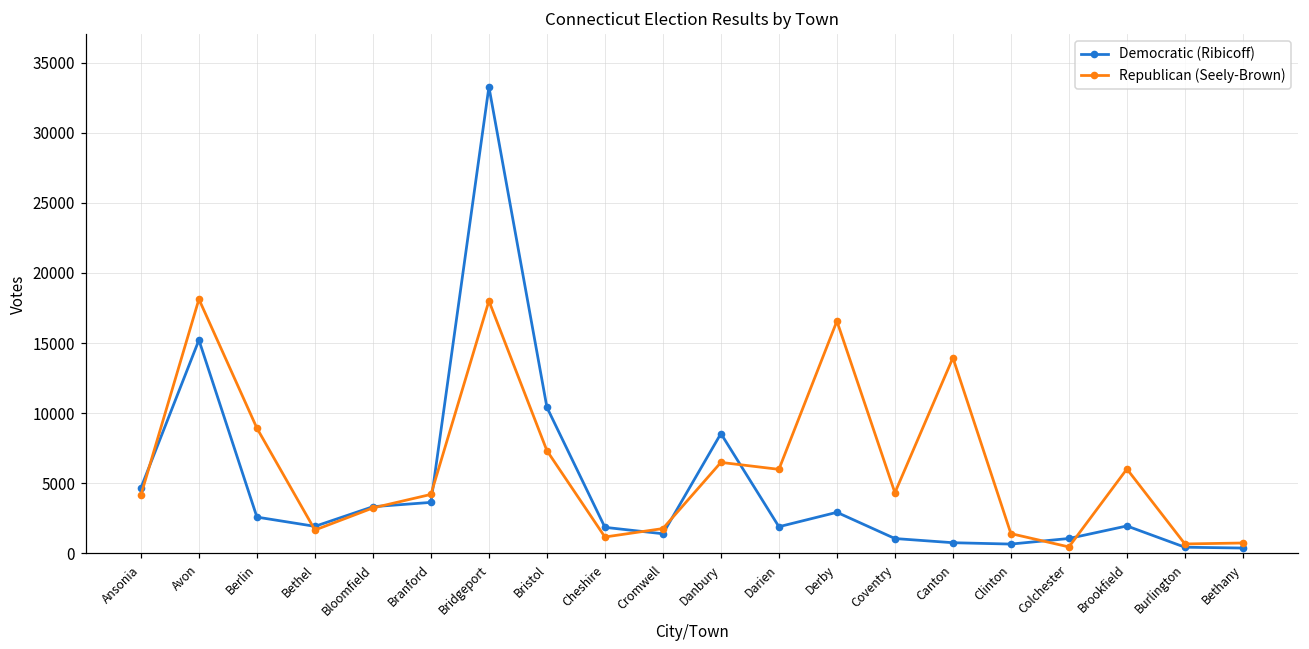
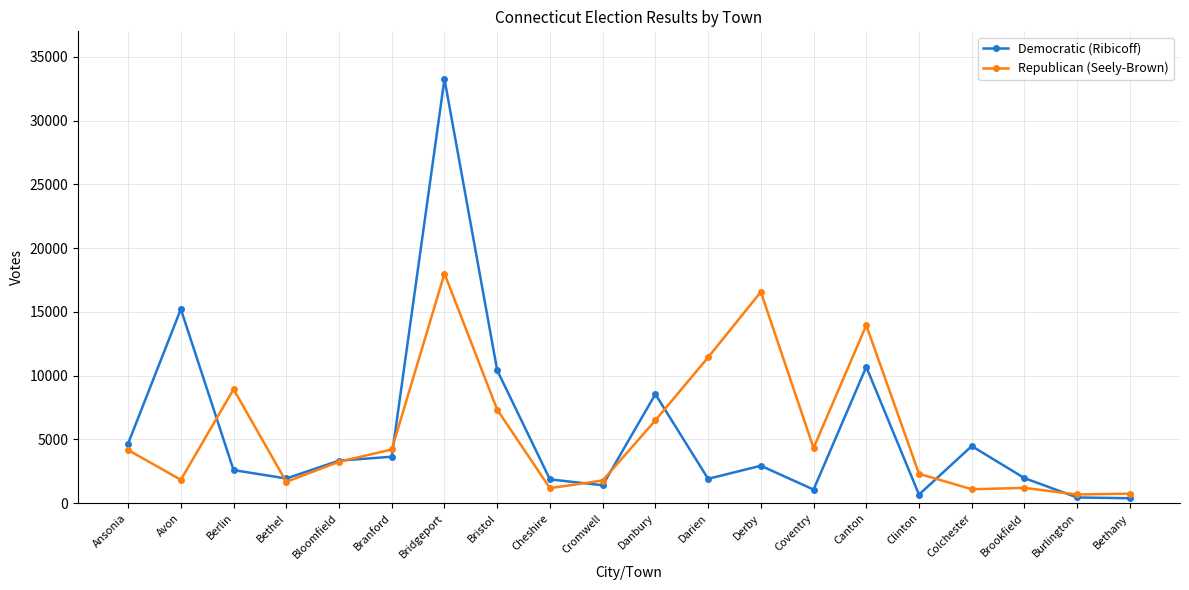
  {
    "Democratic (Ribicoff)": {
      "Ansonia": 4700,
      "Avon": 15200,
      "Berlin": 2600,
      "Bethel": 1900,
      "Branford": 3600,
      "Bridgeport": 33300,
      "Bristol": 10400,
      "Cheshire": 1900,
      "Cromwell": 1400,
      "Danbury": 8500,
      "Darien": 1900,
      "Derby": 2900,
      "Coventry": 1100,
-     "Canton": 800,
+     "Canton": 10700,
      "Clinton": 700,
-     "Colchester": 1100,
+     "Colchester": 4500,
      "Brookfield": 2000,
      "Burlington": 400,
      "Bethany": 400
    },
    "Republican (Seely-Brown)": {
      "Ansonia": 4200,
-     "Avon": 18100,
+     "Avon": 1800,
      "Berlin": 8900,
      "Bethel": 1700,
      "Branford": 4200,
      "Bridgeport": 18000,
      "Bristol": 7300,
      "Cheshire": 1200,
      "Cromwell": 1800,
      "Danbury": 6500,
-     "Darien": 6000,
+     "Darien": 11400,
      "Derby": 16600,
      "Coventry": 4300,
      "Canton": 14000,
-     "Clinton": 1400,
-     "Colchester": 500,
-     "Brookfield": 6000,
+     "Clinton": 2300,
+     "Colchester": 1100,
+     "Brookfield": 1200,
      "Burlington": 700,
      "Bethany": 700
    }
  }
